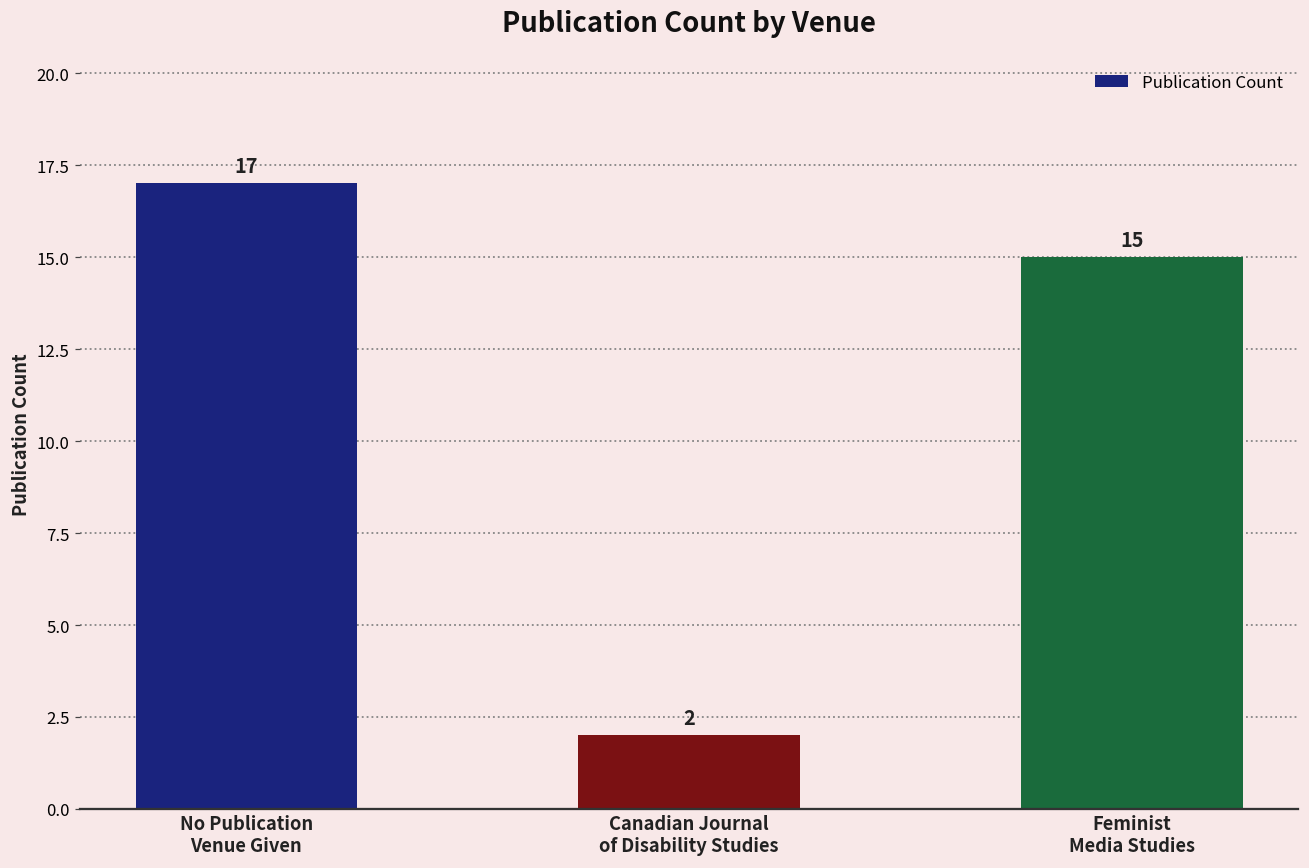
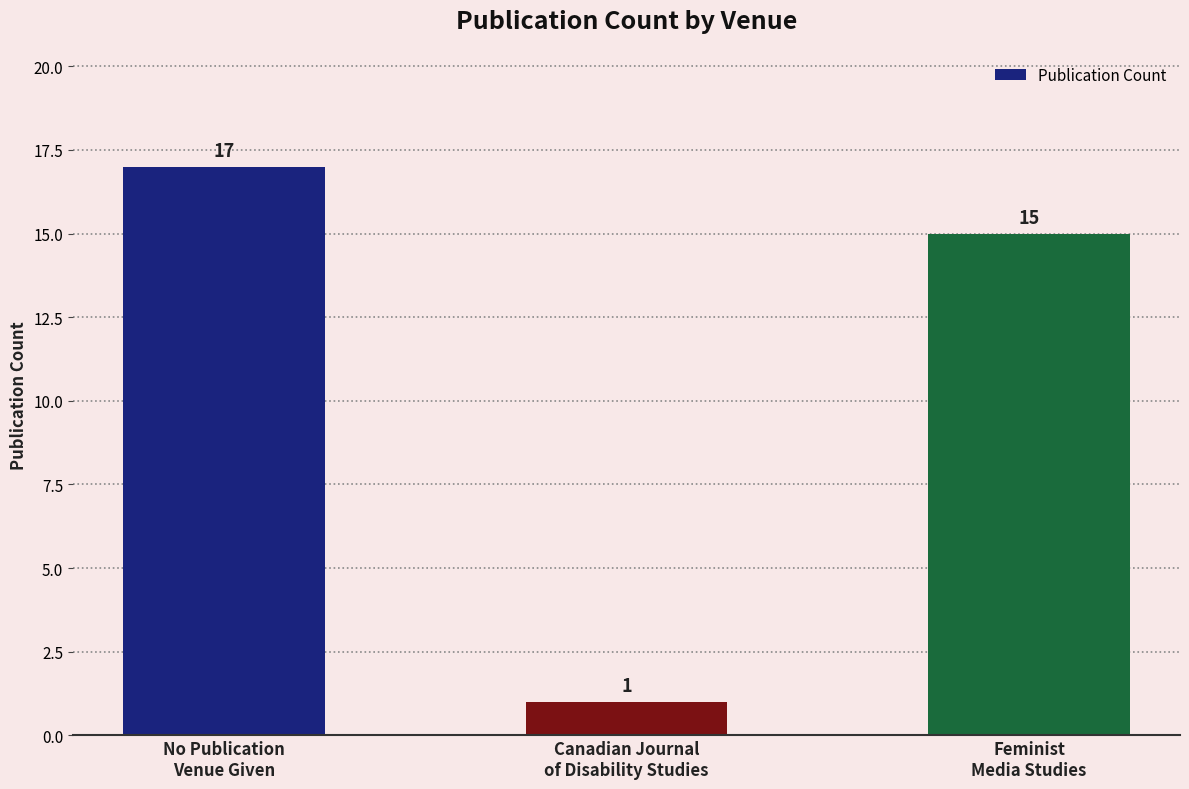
  {
    "No Publication Venue Given": 17,
-   "Canadian Journal of Disability Studies": 2,
+   "Canadian Journal of Disability Studies": 1,
    "Feminist Media Studies": 15
  }
